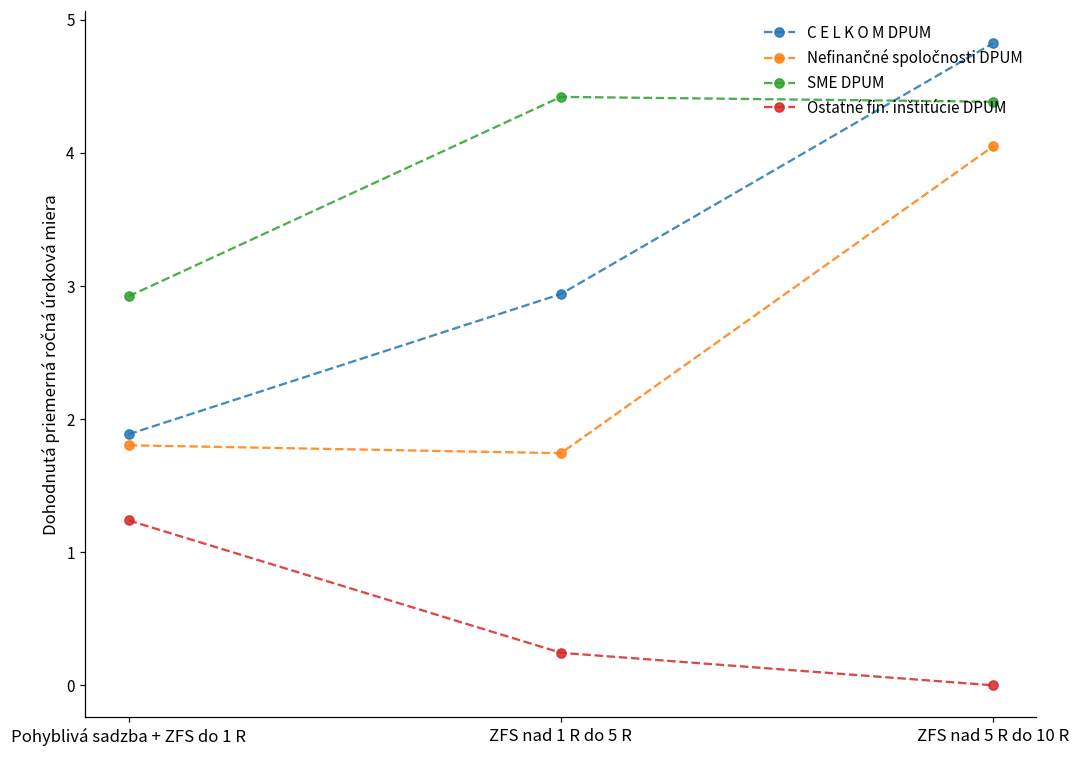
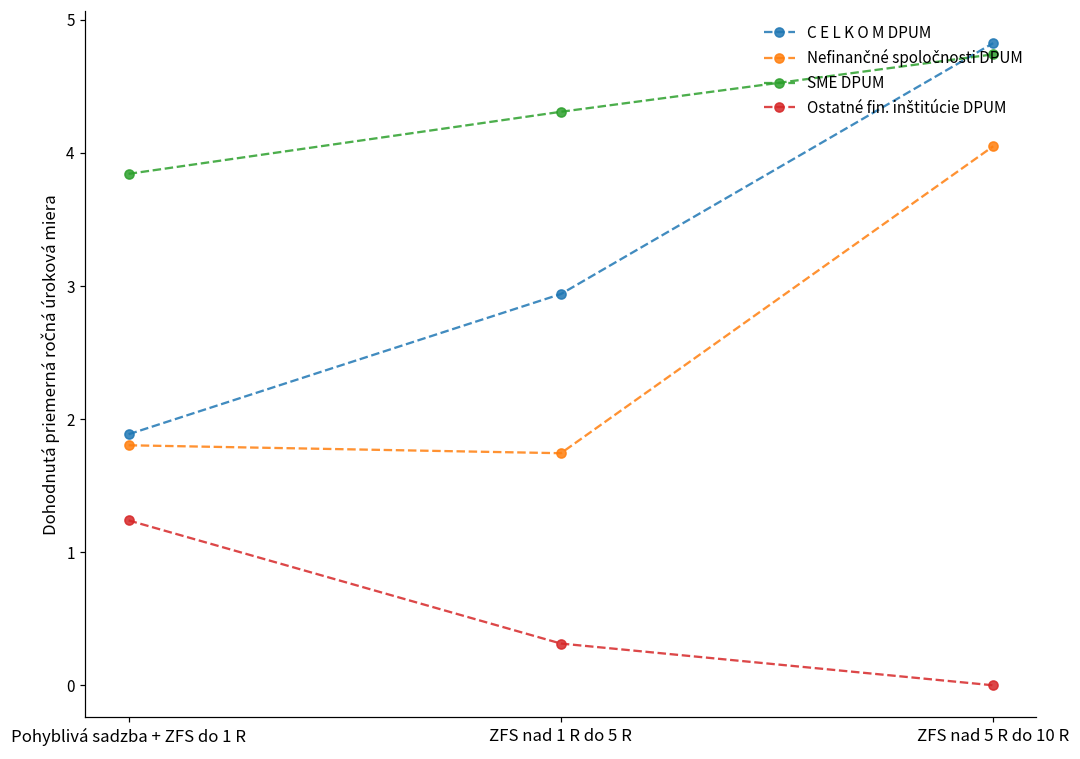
  {
    "C E L K O M DPUM": {
      "Pohyblivá sadzba + ZFS do 1 R": 1.89,
      "ZFS nad 1 R do 5 R": 2.94,
      "ZFS nad 5 R do 10 R": 4.83
    },
    "Nefinančné spoločnosti DPUM": {
      "Pohyblivá sadzba + ZFS do 1 R": 1.80,
      "ZFS nad 1 R do 5 R": 1.74,
      "ZFS nad 5 R do 10 R": 4.05
    },
    "SME DPUM": {
-     "Pohyblivá sadzba + ZFS do 1 R": 2.92,
-     "ZFS nad 1 R do 5 R": 4.42,
-     "ZFS nad 5 R do 10 R": 4.39
+     "Pohyblivá sadzba + ZFS do 1 R": 3.84,
+     "ZFS nad 1 R do 5 R": 4.31,
+     "ZFS nad 5 R do 10 R": 4.74
    },
    "Ostatné fin. inštitúcie DPUM": {
      "Pohyblivá sadzba + ZFS do 1 R": 1.24,
-     "ZFS nad 1 R do 5 R": 0.24,
+     "ZFS nad 1 R do 5 R": 0.31,
      "ZFS nad 5 R do 10 R": 0.00
    }
  }
